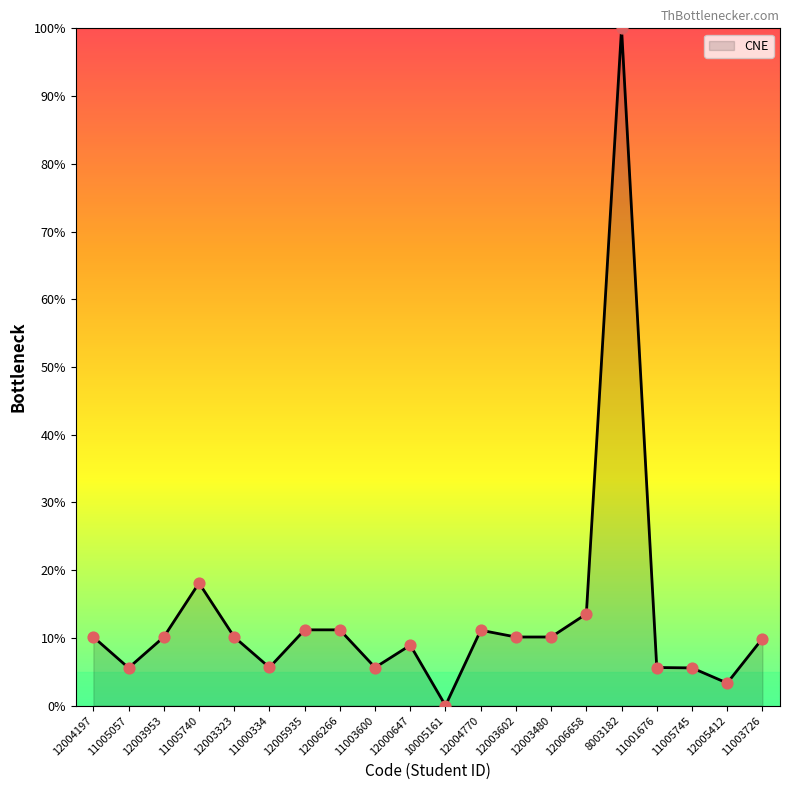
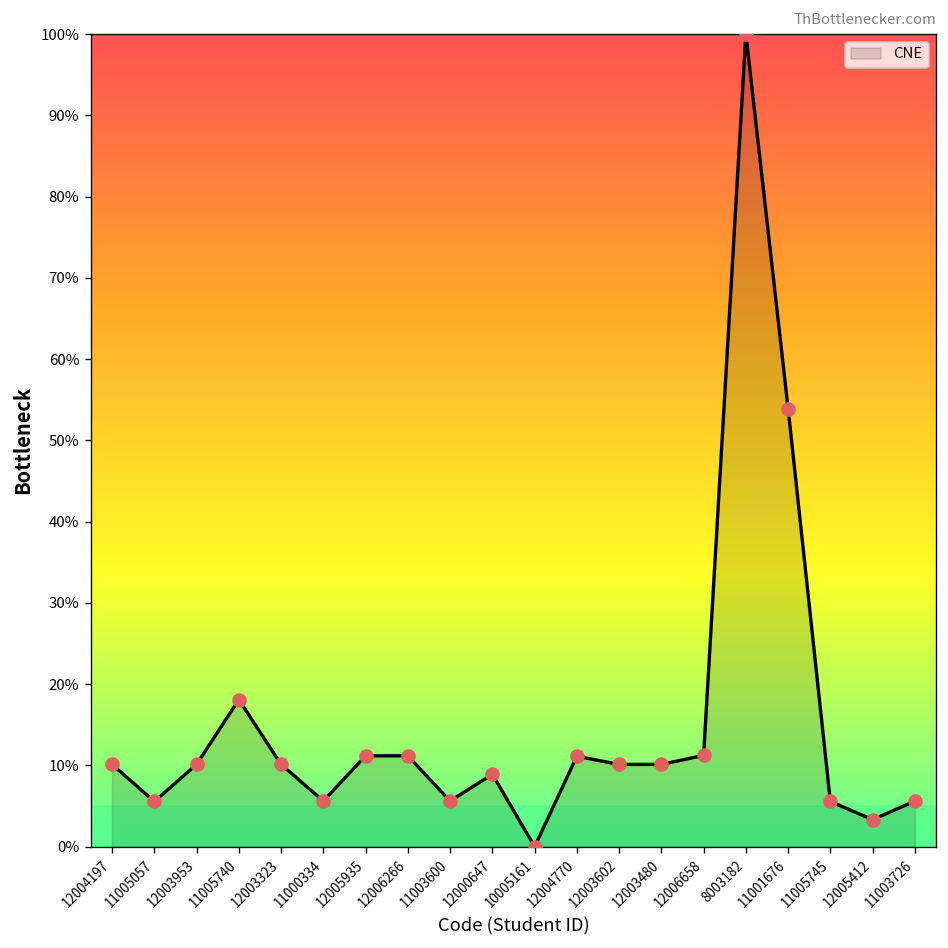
  {
    "12004197": "10%",
    "11005057": "6%",
    "12003953": "10%",
    "11005740": "18%",
    "12003323": "10%",
    "11000334": "6%",
    "12005935": "11%",
    "12006266": "11%",
    "11003600": "6%",
    "12000647": "9%",
    "10005161": "0%",
    "12004770": "11%",
    "12003602": "10%",
    "12003480": "10%",
-   "12006658": "14%",
+   "12006658": "11%",
    "8003182": "100%",
-   "11001676": "6%",
+   "11001676": "54%",
    "11005745": "6%",
    "12005412": "3%",
-   "11003726": "10%"
+   "11003726": "6%"
  }
